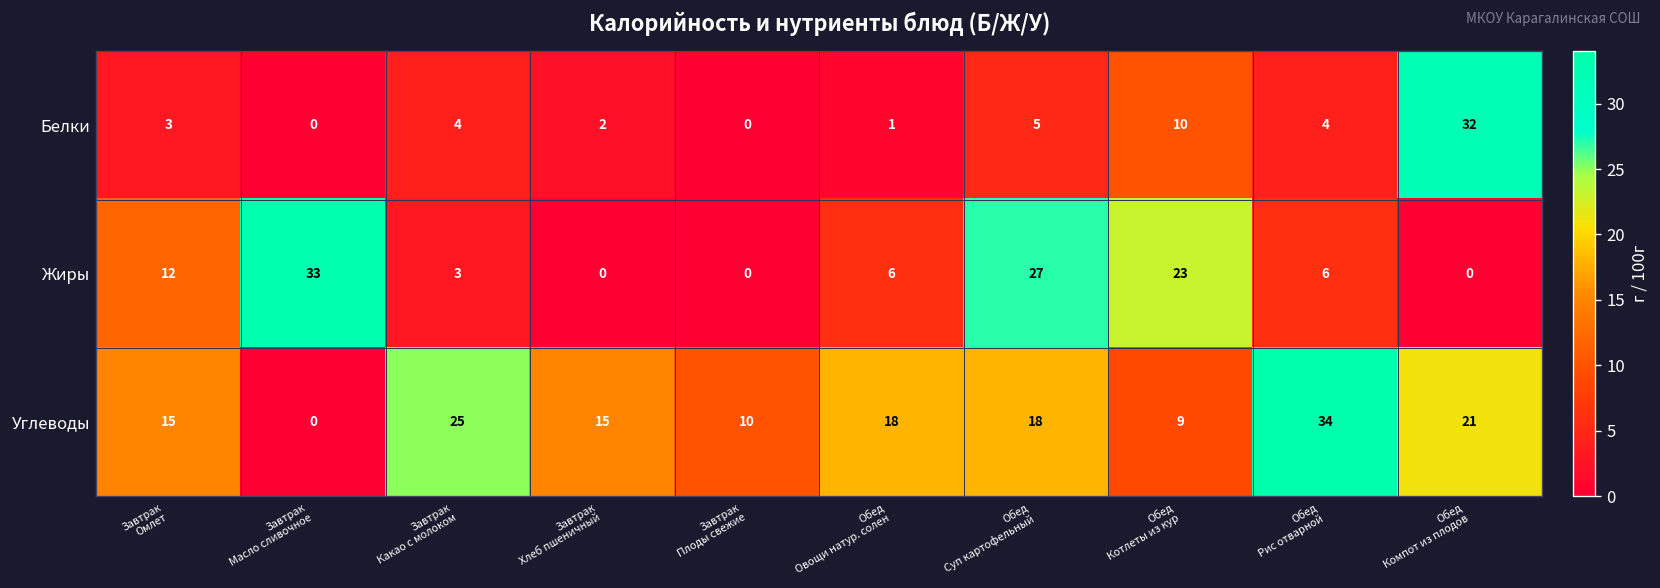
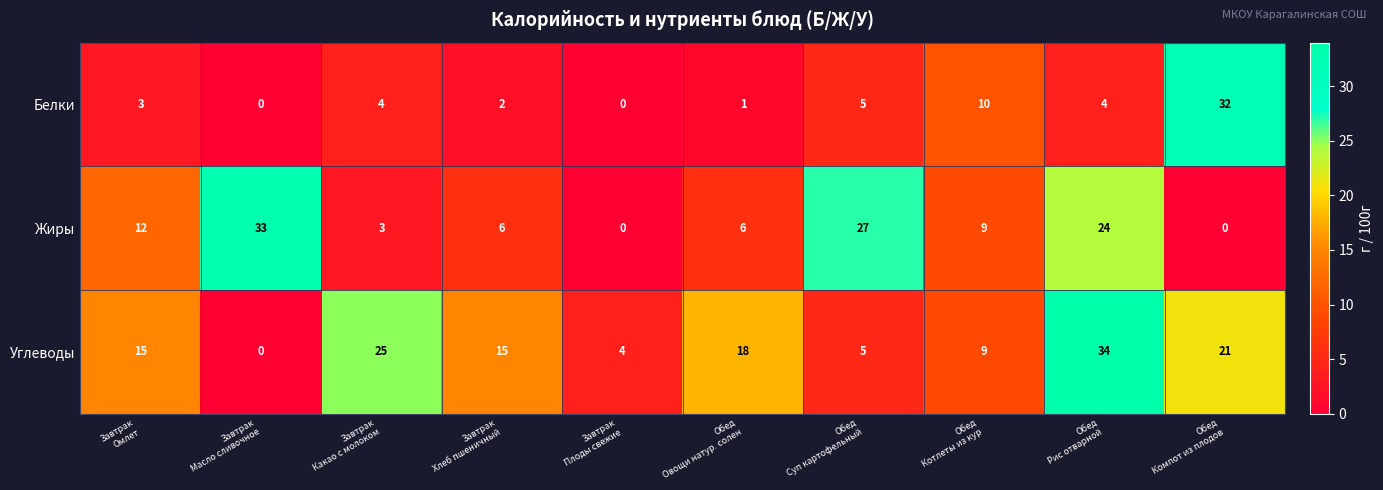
  {
    "Белки": {
      "Завтрак Омлет": 3,
      "Завтрак Масло сливочное": 0,
      "Завтрак Какао с молоком": 4,
      "Завтрак Хлеб пшеничный": 2,
      "Завтрак Плоды свежие": 0,
      "Обед Овощи натур. солен": 1,
      "Обед Суп картофельный": 5,
      "Обед Котлеты из кур": 10,
      "Обед Рис отварной": 4,
      "Обед Компот из плодов": 32
    },
    "Жиры": {
      "Завтрак Омлет": 12,
      "Завтрак Масло сливочное": 33,
      "Завтрак Какао с молоком": 3,
-     "Завтрак Хлеб пшеничный": 0,
+     "Завтрак Хлеб пшеничный": 6,
      "Завтрак Плоды свежие": 0,
      "Обед Овощи натур. солен": 6,
      "Обед Суп картофельный": 27,
-     "Обед Котлеты из кур": 23,
-     "Обед Рис отварной": 6,
+     "Обед Котлеты из кур": 9,
+     "Обед Рис отварной": 24,
      "Обед Компот из плодов": 0
    },
    "Углеводы": {
      "Завтрак Омлет": 15,
      "Завтрак Масло сливочное": 0,
      "Завтрак Какао с молоком": 25,
      "Завтрак Хлеб пшеничный": 15,
-     "Завтрак Плоды свежие": 10,
+     "Завтрак Плоды свежие": 4,
      "Обед Овощи натур. солен": 18,
-     "Обед Суп картофельный": 18,
+     "Обед Суп картофельный": 5,
      "Обед Котлеты из кур": 9,
      "Обед Рис отварной": 34,
      "Обед Компот из плодов": 21
    }
  }
